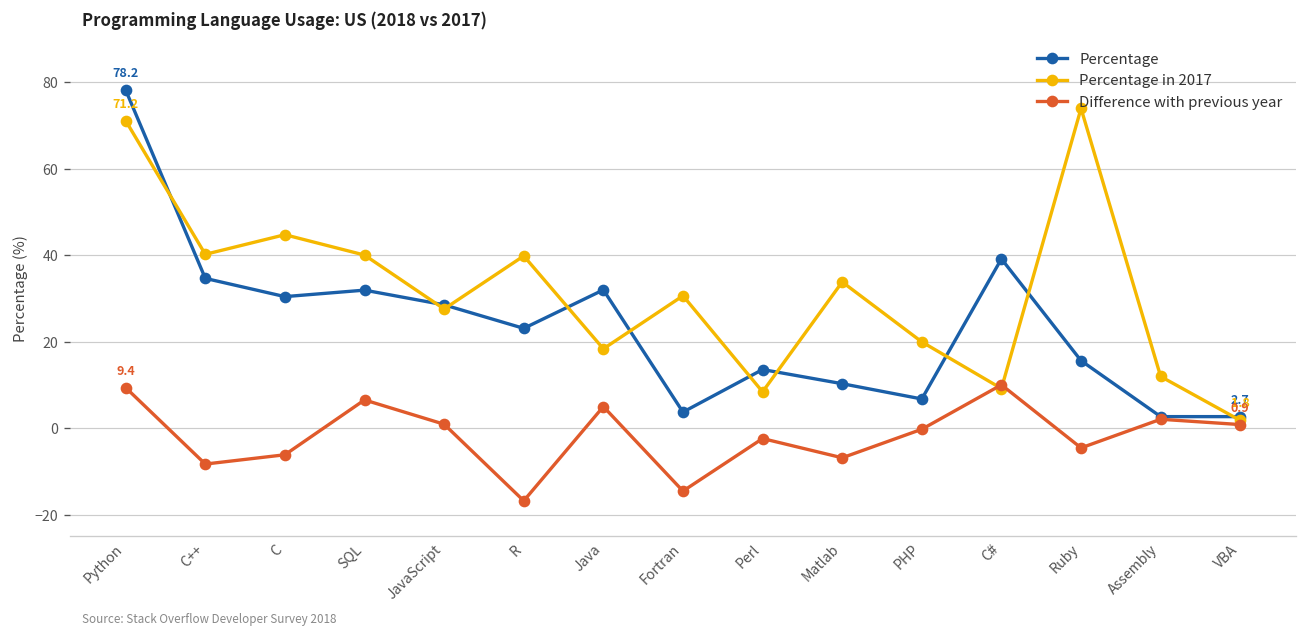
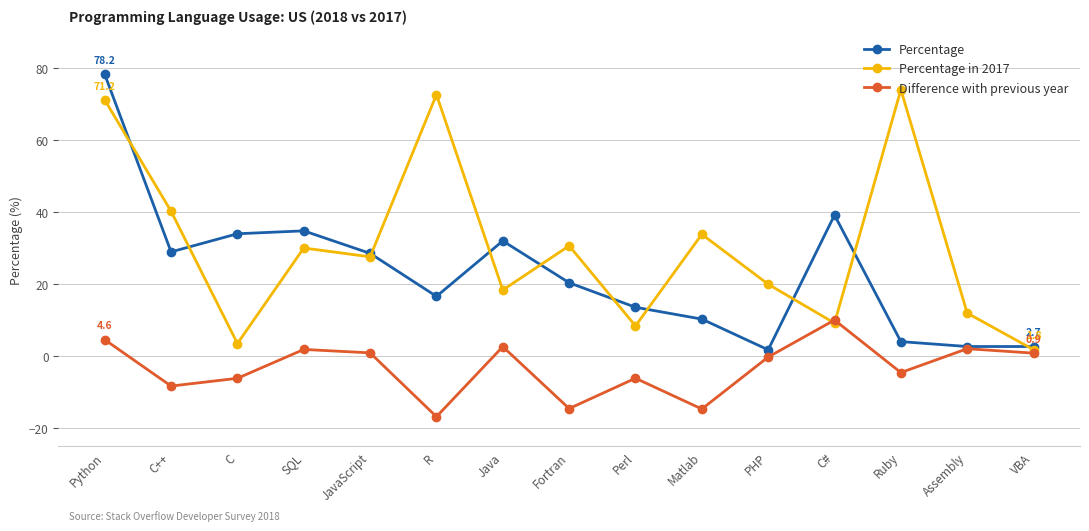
  {
    "Percentage": {
-     "C++": 35,
-     "C": 30,
-     "SQL": 32,
+     "C++": 29,
+     "C": 34,
+     "SQL": 35,
      "JavaScript": 29,
-     "R": 23,
+     "R": 17,
      "Java": 32,
-     "Fortran": 4,
+     "Fortran": 20,
      "Perl": 14,
      "Matlab": 10,
-     "PHP": 7,
+     "PHP": 2,
      "C#": 39,
-     "Ruby": 16
+     "Ruby": 4
    },
    "Percentage in 2017": {
      "C++": 40,
-     "C": 45,
-     "SQL": 40,
+     "C": 4,
+     "SQL": 30,
      "JavaScript": 28,
-     "R": 40,
+     "R": 73,
      "Java": 18,
      "Fortran": 31,
      "Perl": 8,
      "Matlab": 34,
      "PHP": 20,
      "C#": 9,
      "Ruby": 74,
      "Assembly": 12
    },
    "Difference with previous year": {
-     "Python": 9.4,
-     "SQL": 7,
-     "Java": 5,
-     "Perl": -2,
-     "Matlab": -7
+     "Python": 4.6,
+     "SQL": 2,
+     "Java": 3,
+     "Perl": -6,
+     "Matlab": -15
    }
  }
